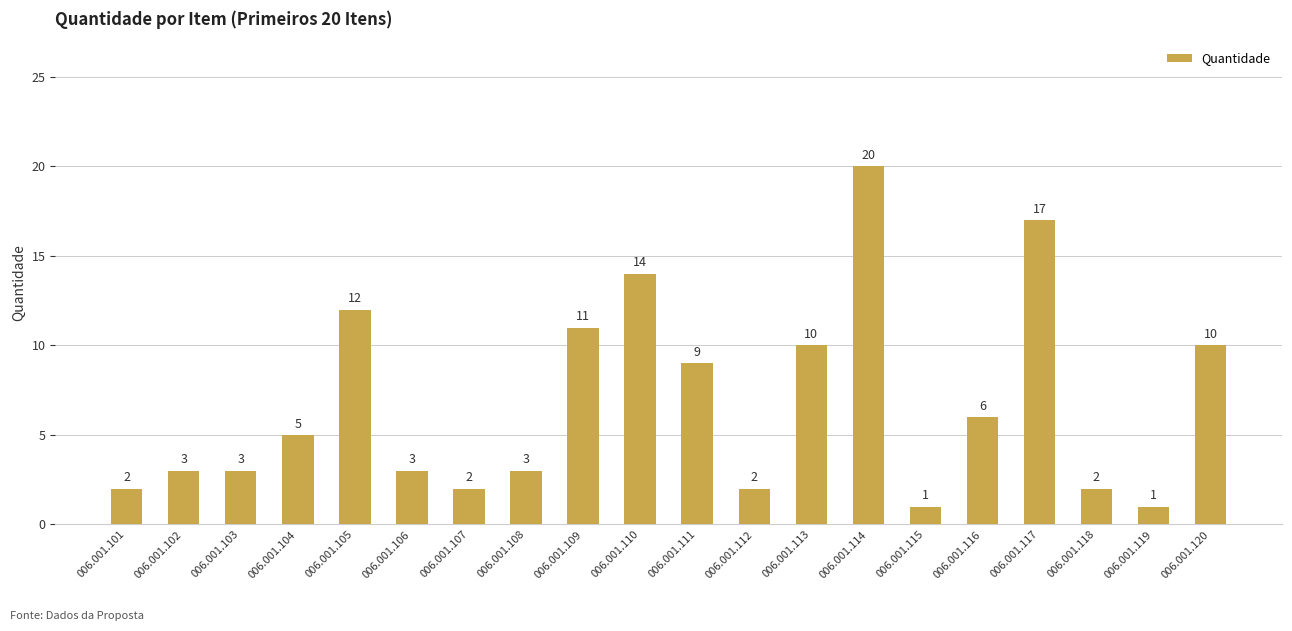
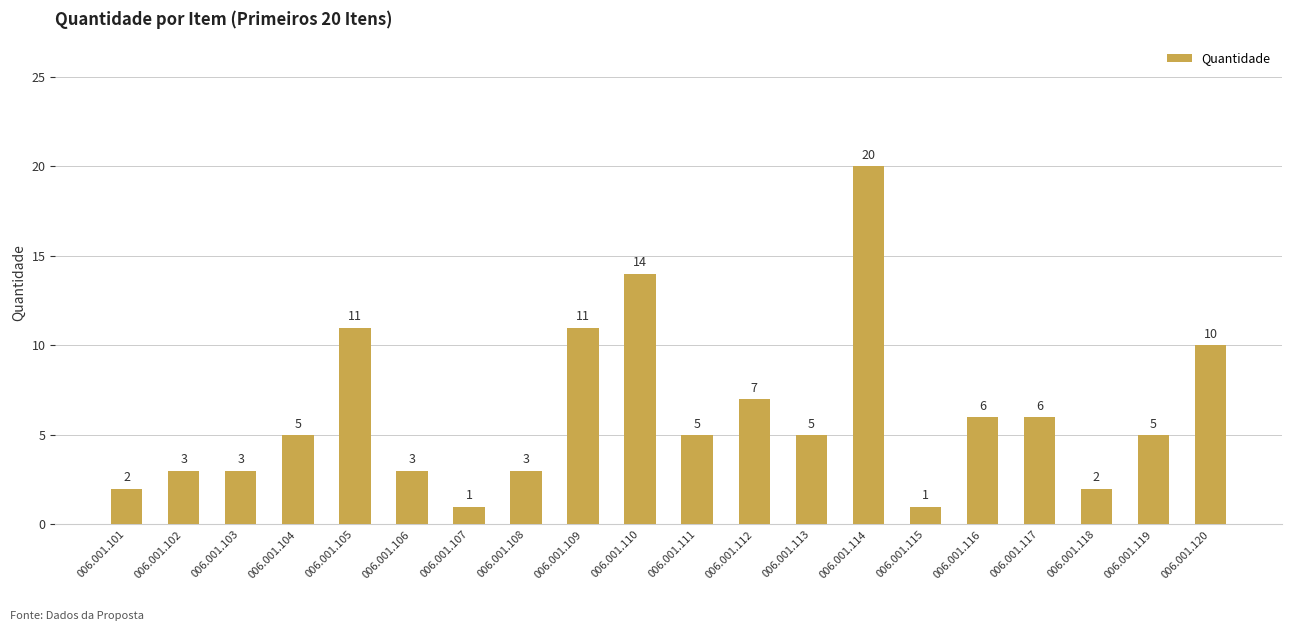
  {
    "006.001.101": 2,
    "006.001.102": 3,
    "006.001.103": 3,
    "006.001.104": 5,
-   "006.001.105": 12,
+   "006.001.105": 11,
    "006.001.106": 3,
-   "006.001.107": 2,
+   "006.001.107": 1,
    "006.001.108": 3,
    "006.001.109": 11,
    "006.001.110": 14,
-   "006.001.111": 9,
-   "006.001.112": 2,
-   "006.001.113": 10,
+   "006.001.111": 5,
+   "006.001.112": 7,
+   "006.001.113": 5,
    "006.001.114": 20,
    "006.001.115": 1,
    "006.001.116": 6,
-   "006.001.117": 17,
+   "006.001.117": 6,
    "006.001.118": 2,
-   "006.001.119": 1,
+   "006.001.119": 5,
    "006.001.120": 10
  }
